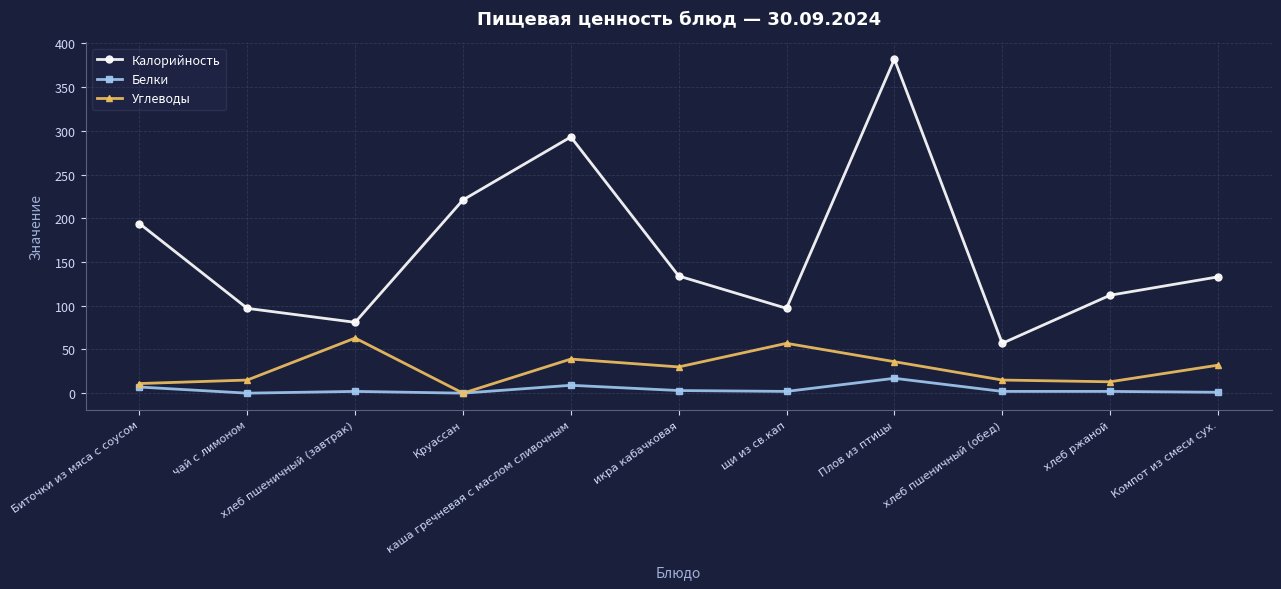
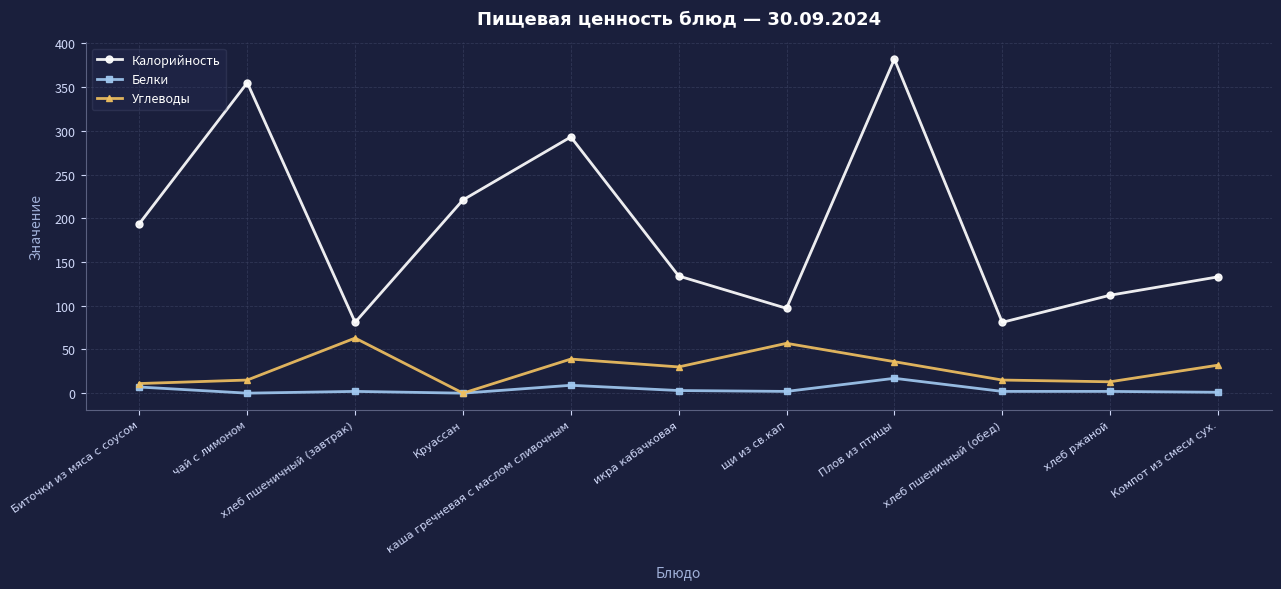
  {
    "Калорийность": {
      "Биточки из мяса с соусом": 190,
-     "чай с лимоном": 100,
+     "чай с лимоном": 360,
      "хлеб пшеничный (завтрак)": 80,
      "Круассан": 220,
      "каша гречневая с маслом сливочным": 290,
      "икра кабачковая": 130,
      "щи из св.кап": 100,
      "Плов из птицы": 380,
-     "хлеб пшеничный (обед)": 60,
+     "хлеб пшеничный (обед)": 80,
      "хлеб ржаной": 110,
      "Компот из смеси сух.": 130
    },
    "Белки": {
      "Биточки из мяса с соусом": 10,
      "чай с лимоном": 0,
      "хлеб пшеничный (завтрак)": 0,
      "каша гречневая с маслом сливочным": 10,
      "икра кабачковая": 0,
      "щи из св.кап": 0,
      "Плов из птицы": 20,
      "хлеб пшеничный (обед)": 0,
      "хлеб ржаной": 0,
      "Компот из смеси сух.": 0
    },
    "Углеводы": {
      "Биточки из мяса с соусом": 10,
      "чай с лимоном": 20,
      "хлеб пшеничный (завтрак)": 60,
      "каша гречневая с маслом сливочным": 40,
      "икра кабачковая": 30,
      "щи из св.кап": 60,
      "Плов из птицы": 40,
      "хлеб пшеничный (обед)": 20,
      "хлеб ржаной": 10,
      "Компот из смеси сух.": 30
    }
  }
